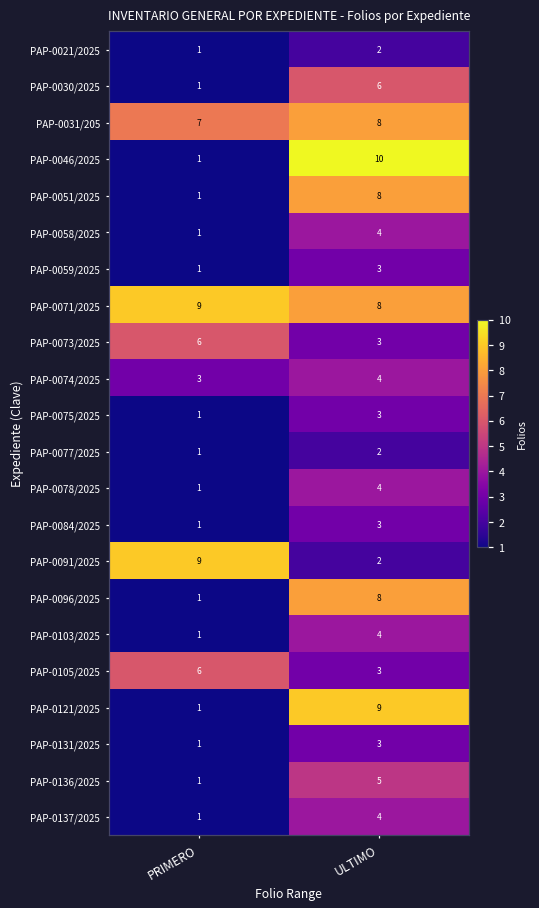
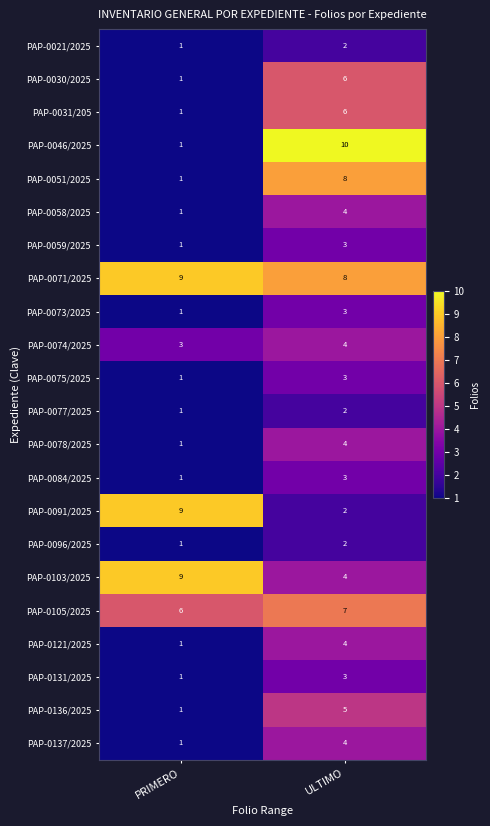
  {
    "PAP-0021/2025": {
      "PRIMERO": 1,
      "ULTIMO": 2
    },
    "PAP-0030/2025": {
      "PRIMERO": 1,
      "ULTIMO": 6
    },
    "PAP-0031/205": {
-     "PRIMERO": 7,
-     "ULTIMO": 8
+     "PRIMERO": 1,
+     "ULTIMO": 6
    },
    "PAP-0046/2025": {
      "PRIMERO": 1,
      "ULTIMO": 10
    },
    "PAP-0051/2025": {
      "PRIMERO": 1,
      "ULTIMO": 8
    },
    "PAP-0058/2025": {
      "PRIMERO": 1,
      "ULTIMO": 4
    },
    "PAP-0059/2025": {
      "PRIMERO": 1,
      "ULTIMO": 3
    },
    "PAP-0071/2025": {
      "PRIMERO": 9,
      "ULTIMO": 8
    },
    "PAP-0073/2025": {
-     "PRIMERO": 6,
+     "PRIMERO": 1,
      "ULTIMO": 3
    },
    "PAP-0074/2025": {
      "PRIMERO": 3,
      "ULTIMO": 4
    },
    "PAP-0075/2025": {
      "PRIMERO": 1,
      "ULTIMO": 3
    },
    "PAP-0077/2025": {
      "PRIMERO": 1,
      "ULTIMO": 2
    },
    "PAP-0078/2025": {
      "PRIMERO": 1,
      "ULTIMO": 4
    },
    "PAP-0084/2025": {
      "PRIMERO": 1,
      "ULTIMO": 3
    },
    "PAP-0091/2025": {
      "PRIMERO": 9,
      "ULTIMO": 2
    },
    "PAP-0096/2025": {
      "PRIMERO": 1,
-     "ULTIMO": 8
+     "ULTIMO": 2
    },
    "PAP-0103/2025": {
-     "PRIMERO": 1,
+     "PRIMERO": 9,
      "ULTIMO": 4
    },
    "PAP-0105/2025": {
      "PRIMERO": 6,
-     "ULTIMO": 3
+     "ULTIMO": 7
    },
    "PAP-0121/2025": {
      "PRIMERO": 1,
-     "ULTIMO": 9
+     "ULTIMO": 4
    },
    "PAP-0131/2025": {
      "PRIMERO": 1,
      "ULTIMO": 3
    },
    "PAP-0136/2025": {
      "PRIMERO": 1,
      "ULTIMO": 5
    },
    "PAP-0137/2025": {
      "PRIMERO": 1,
      "ULTIMO": 4
    }
  }
